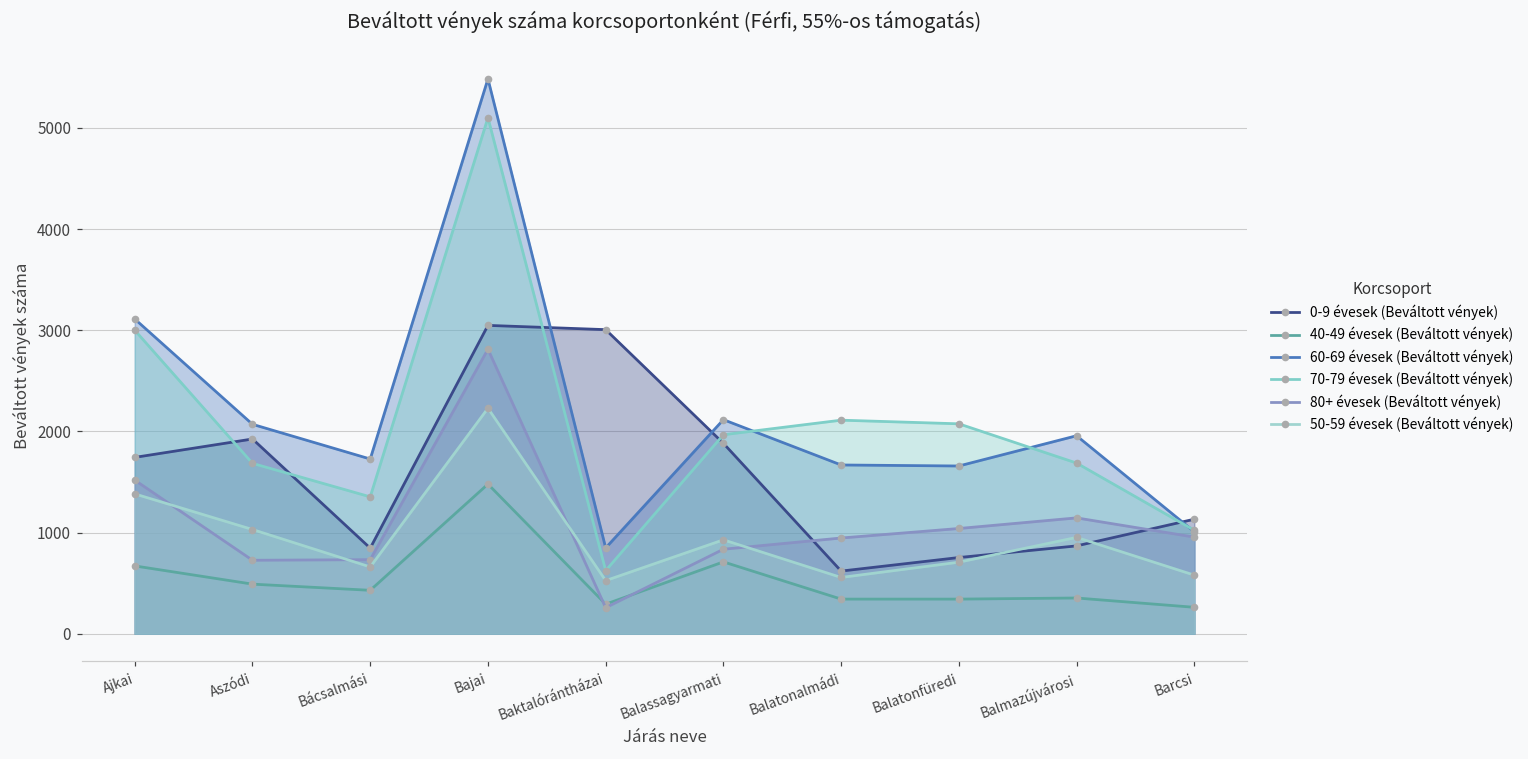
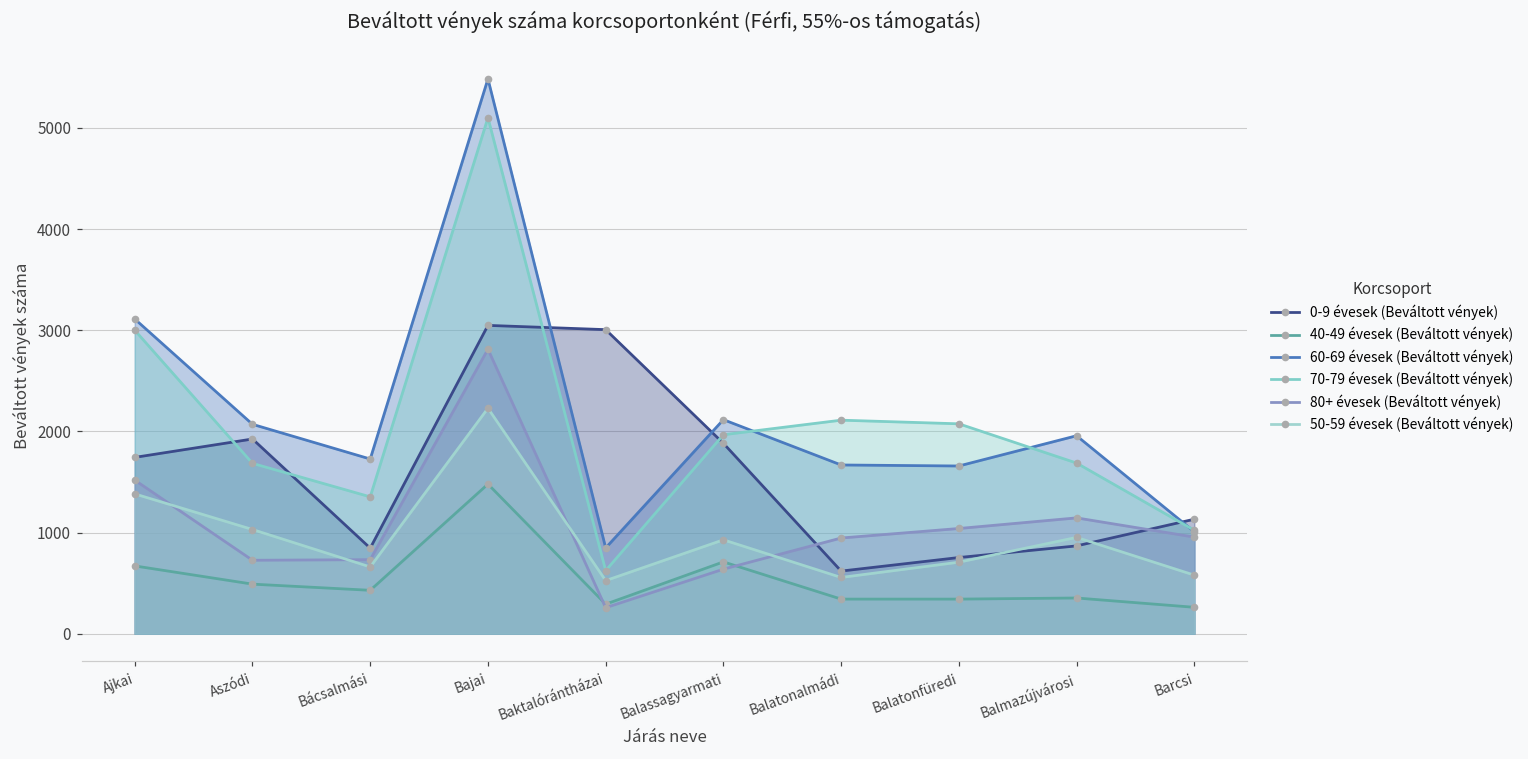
  {
    "0-9 évesek (Beváltott vények)": {
      "Ajkai": 1700,
      "Aszódi": 1900,
      "Bácsalmási": 800,
      "Bajai": 3000,
      "Baktalórántházai": 3000,
      "Balassagyarmati": 1900,
      "Balatonalmádi": 600,
      "Balatonfüredi": 800,
      "Balmazújvárosi": 900,
      "Barcsi": 1100
    },
    "80+ évesek (Beváltott vények)": {
      "Ajkai": 1500,
      "Aszódi": 700,
      "Bácsalmási": 700,
      "Bajai": 2800,
      "Baktalórántházai": 300,
-     "Balassagyarmati": 800,
+     "Balassagyarmati": 600,
      "Balatonalmádi": 900,
      "Balatonfüredi": 1000,
      "Balmazújvárosi": 1100,
      "Barcsi": 1000
    }
  }
